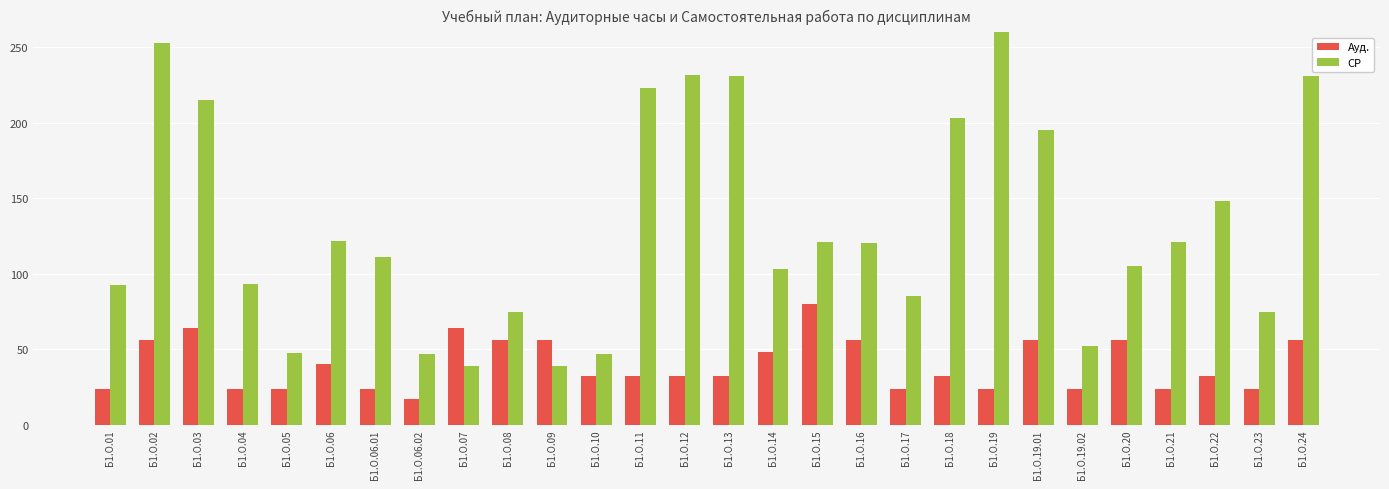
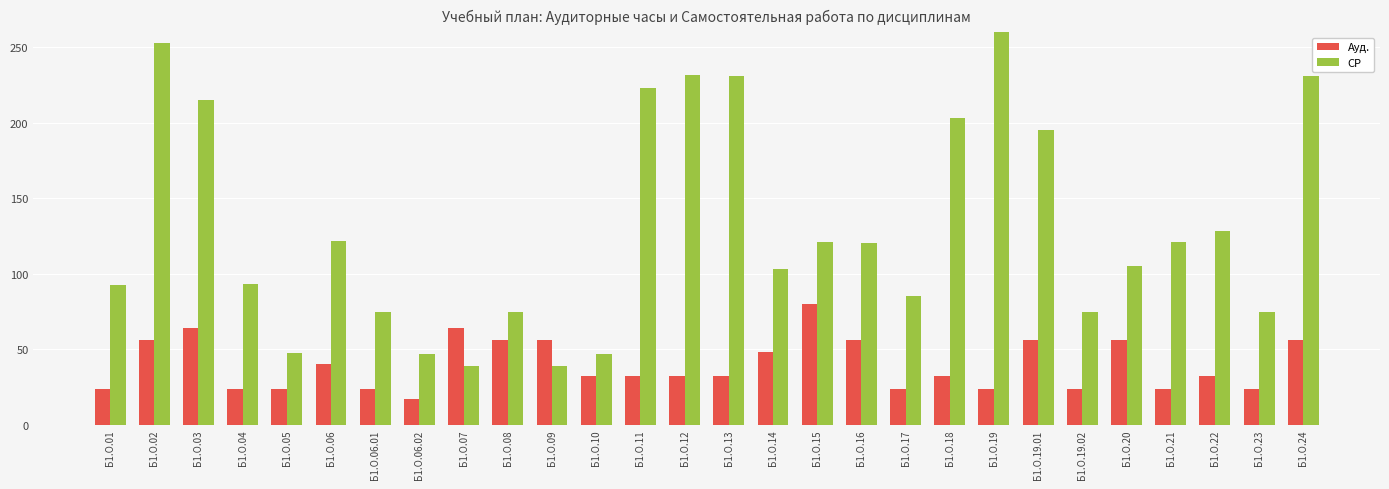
  {
    "Ауд.": {
      "Б1.О.01": 24,
      "Б1.О.02": 56,
      "Б1.О.03": 64,
      "Б1.О.04": 24,
      "Б1.О.05": 24,
      "Б1.О.06": 40,
      "Б1.О.06.01": 24,
      "Б1.О.06.02": 17,
      "Б1.О.07": 64,
      "Б1.О.08": 56,
      "Б1.О.09": 56,
      "Б1.О.10": 32,
      "Б1.О.11": 32,
      "Б1.О.12": 32,
      "Б1.О.13": 32,
      "Б1.О.14": 48,
      "Б1.О.15": 80,
      "Б1.О.16": 56,
      "Б1.О.17": 24,
      "Б1.О.18": 32,
      "Б1.О.19": 24,
      "Б1.О.19.01": 56,
      "Б1.О.19.02": 24,
      "Б1.О.20": 56,
      "Б1.О.21": 24,
      "Б1.О.22": 32,
      "Б1.О.23": 24,
      "Б1.О.24": 56
    },
    "СР": {
      "Б1.О.01": 93,
      "Б1.О.02": 253,
      "Б1.О.03": 215,
      "Б1.О.04": 93,
      "Б1.О.05": 47,
      "Б1.О.06": 122,
-     "Б1.О.06.01": 111,
+     "Б1.О.06.01": 75,
      "Б1.О.06.02": 47,
      "Б1.О.07": 39,
      "Б1.О.08": 75,
      "Б1.О.09": 39,
      "Б1.О.10": 47,
      "Б1.О.11": 223,
      "Б1.О.12": 232,
      "Б1.О.13": 231,
      "Б1.О.14": 103,
      "Б1.О.15": 121,
      "Б1.О.16": 121,
      "Б1.О.17": 85,
      "Б1.О.18": 203,
      "Б1.О.19.01": 196,
-     "Б1.О.19.02": 52,
+     "Б1.О.19.02": 75,
      "Б1.О.20": 105,
      "Б1.О.21": 121,
-     "Б1.О.22": 148,
+     "Б1.О.22": 129,
      "Б1.О.23": 75,
      "Б1.О.24": 231
    }
  }
